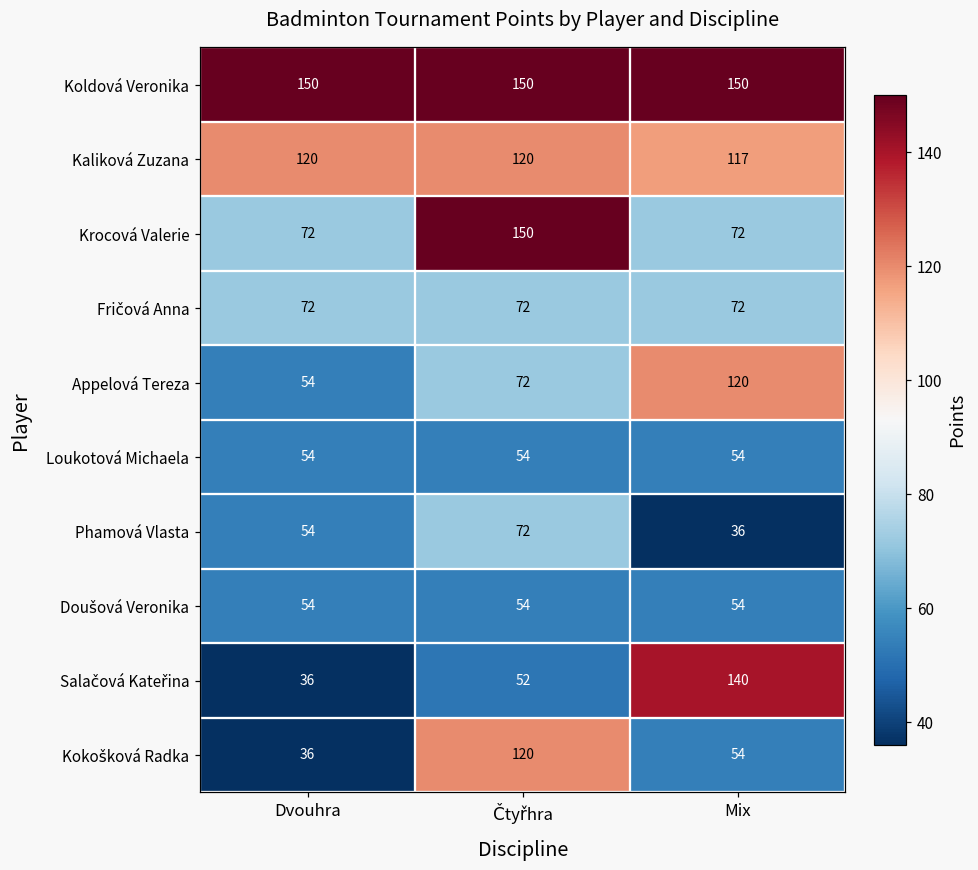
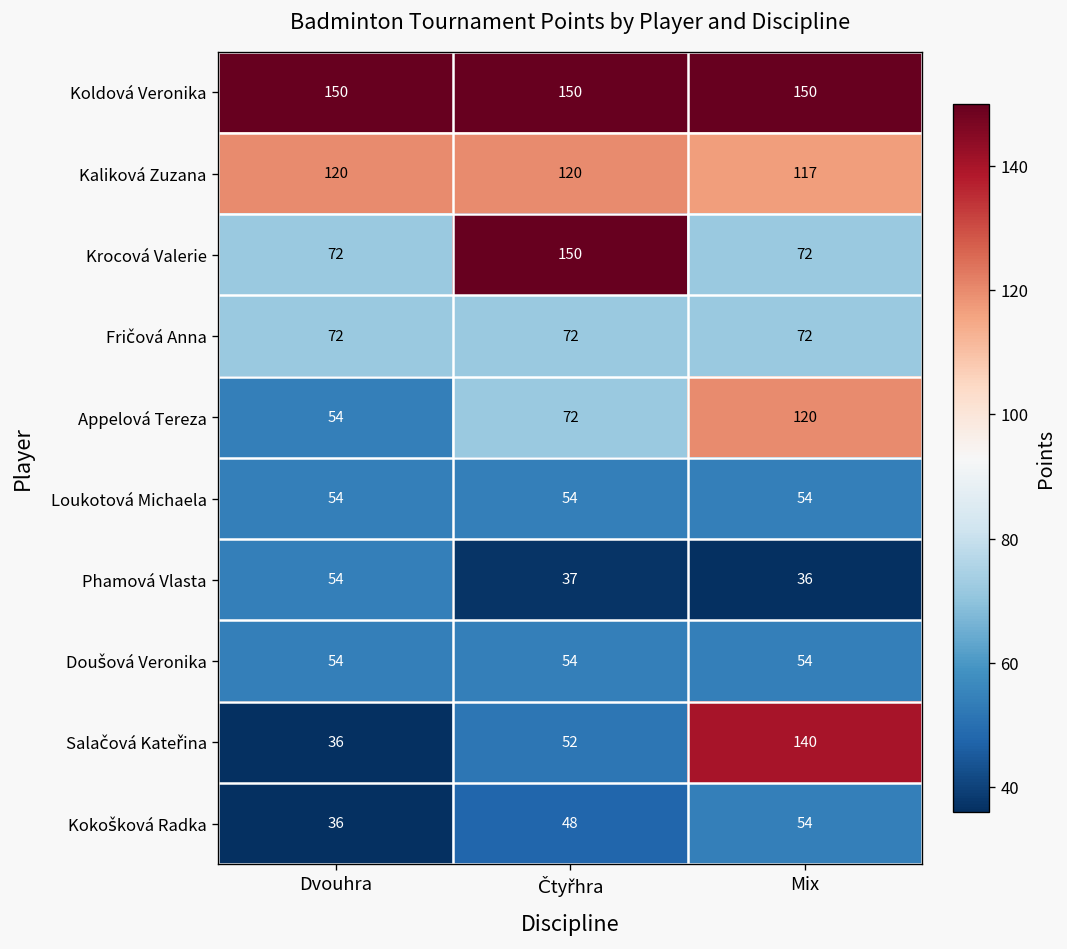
  {
    "Koldová Veronika": {
      "Dvouhra": 150,
      "Čtyřhra": 150,
      "Mix": 150
    },
    "Kaliková Zuzana": {
      "Dvouhra": 120,
      "Čtyřhra": 120,
      "Mix": 117
    },
    "Krocová Valerie": {
      "Dvouhra": 72,
      "Čtyřhra": 150,
      "Mix": 72
    },
    "Fričová Anna": {
      "Dvouhra": 72,
      "Čtyřhra": 72,
      "Mix": 72
    },
    "Appelová Tereza": {
      "Dvouhra": 54,
      "Čtyřhra": 72,
      "Mix": 120
    },
    "Loukotová Michaela": {
      "Dvouhra": 54,
      "Čtyřhra": 54,
      "Mix": 54
    },
    "Phamová Vlasta": {
      "Dvouhra": 54,
-     "Čtyřhra": 72,
+     "Čtyřhra": 37,
      "Mix": 36
    },
    "Doušová Veronika": {
      "Dvouhra": 54,
      "Čtyřhra": 54,
      "Mix": 54
    },
    "Salačová Kateřina": {
      "Dvouhra": 36,
      "Čtyřhra": 52,
      "Mix": 140
    },
    "Kokošková Radka": {
      "Dvouhra": 36,
-     "Čtyřhra": 120,
+     "Čtyřhra": 48,
      "Mix": 54
    }
  }
